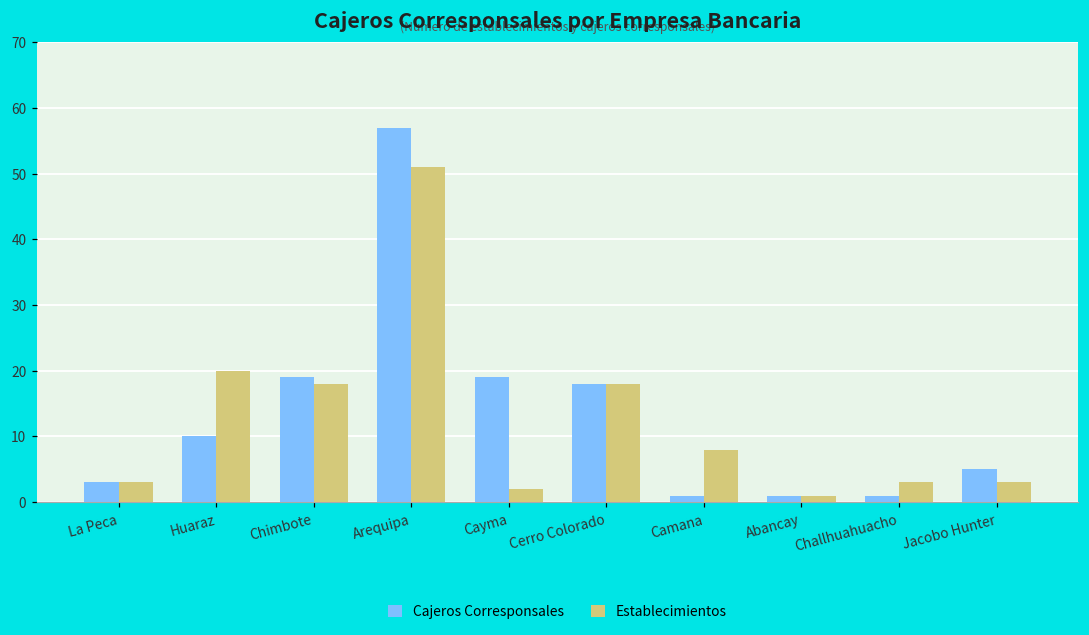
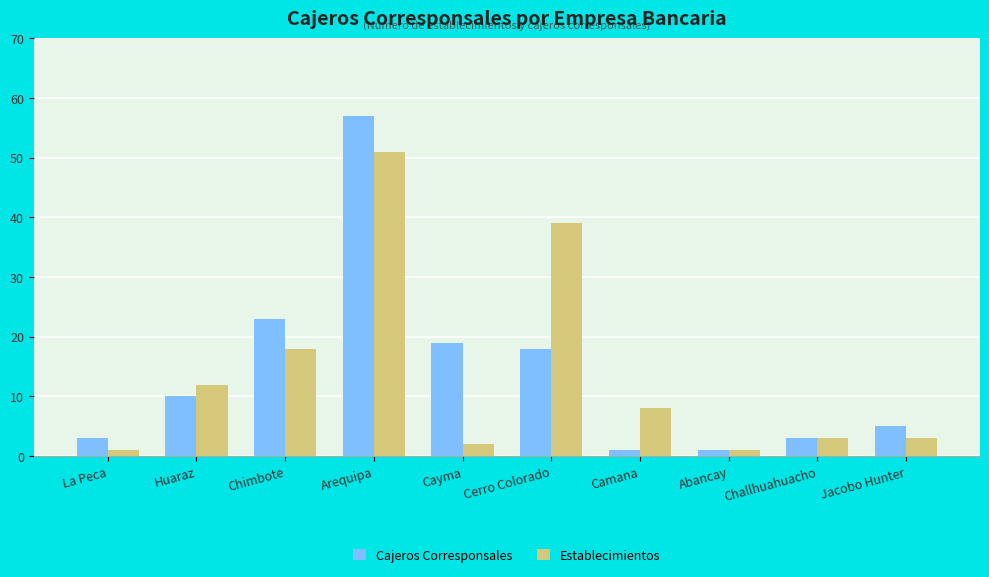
  {
    "Cajeros Corresponsales": {
      "La Peca": 3,
      "Huaraz": 10,
-     "Chimbote": 19,
+     "Chimbote": 23,
      "Arequipa": 57,
      "Cayma": 19,
      "Cerro Colorado": 18,
      "Camana": 1,
      "Abancay": 1,
-     "Challhuahuacho": 1,
+     "Challhuahuacho": 3,
      "Jacobo Hunter": 5
    },
    "Establecimientos": {
-     "La Peca": 3,
-     "Huaraz": 20,
+     "La Peca": 1,
+     "Huaraz": 12,
      "Chimbote": 18,
      "Arequipa": 51,
      "Cayma": 2,
-     "Cerro Colorado": 18,
+     "Cerro Colorado": 39,
      "Camana": 8,
      "Abancay": 1,
      "Challhuahuacho": 3,
      "Jacobo Hunter": 3
    }
  }
